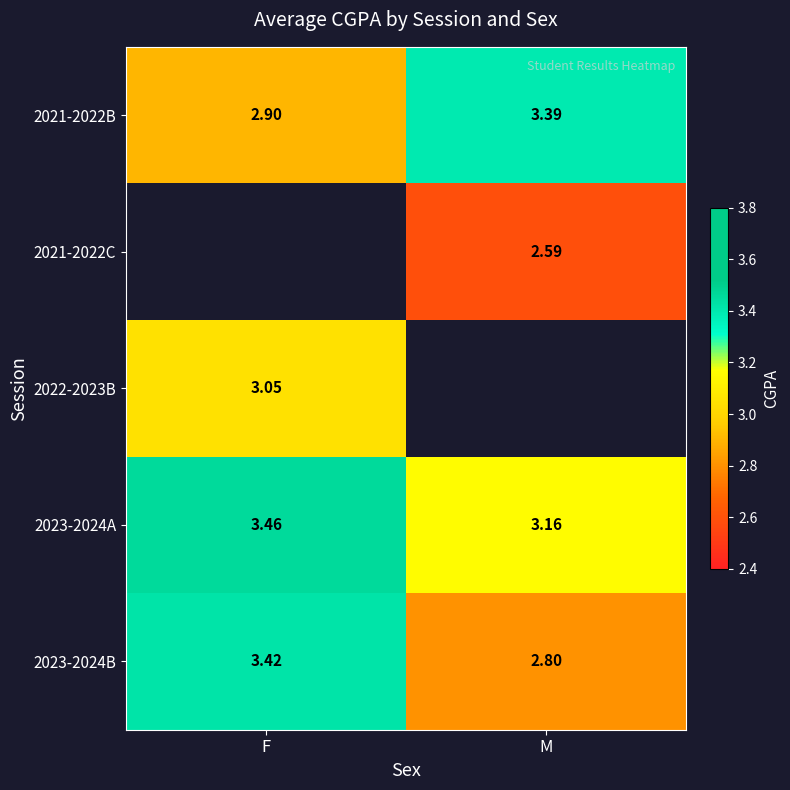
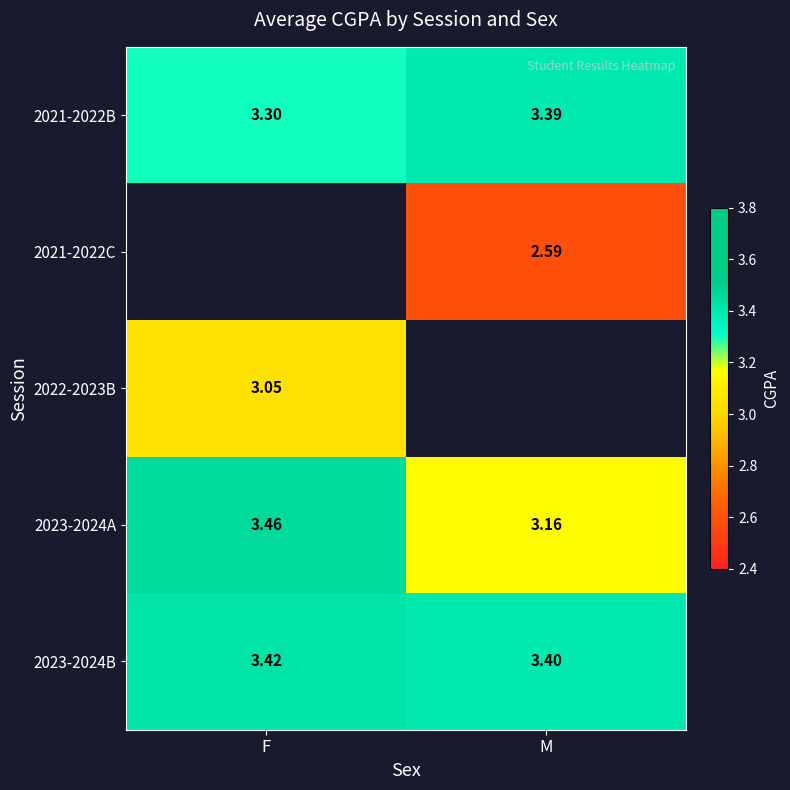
  {
    "2021-2022B": {
-     "F": 2.90
+     "F": 3.30
    },
    "2021-2022C": {
      "M": 2.59
    },
    "2022-2023B": {
      "F": 3.05
    },
    "2023-2024A": {
      "F": 3.46,
      "M": 3.16
    },
    "2023-2024B": {
      "F": 3.42,
-     "M": 2.80
+     "M": 3.40
    }
  }
